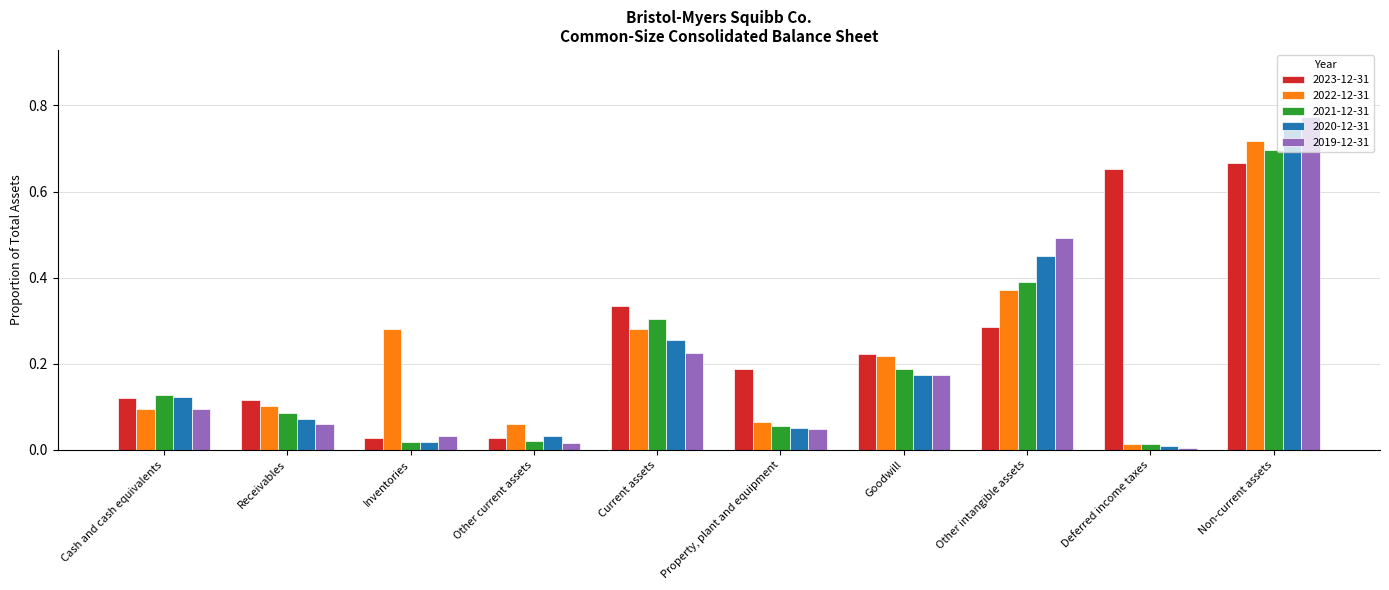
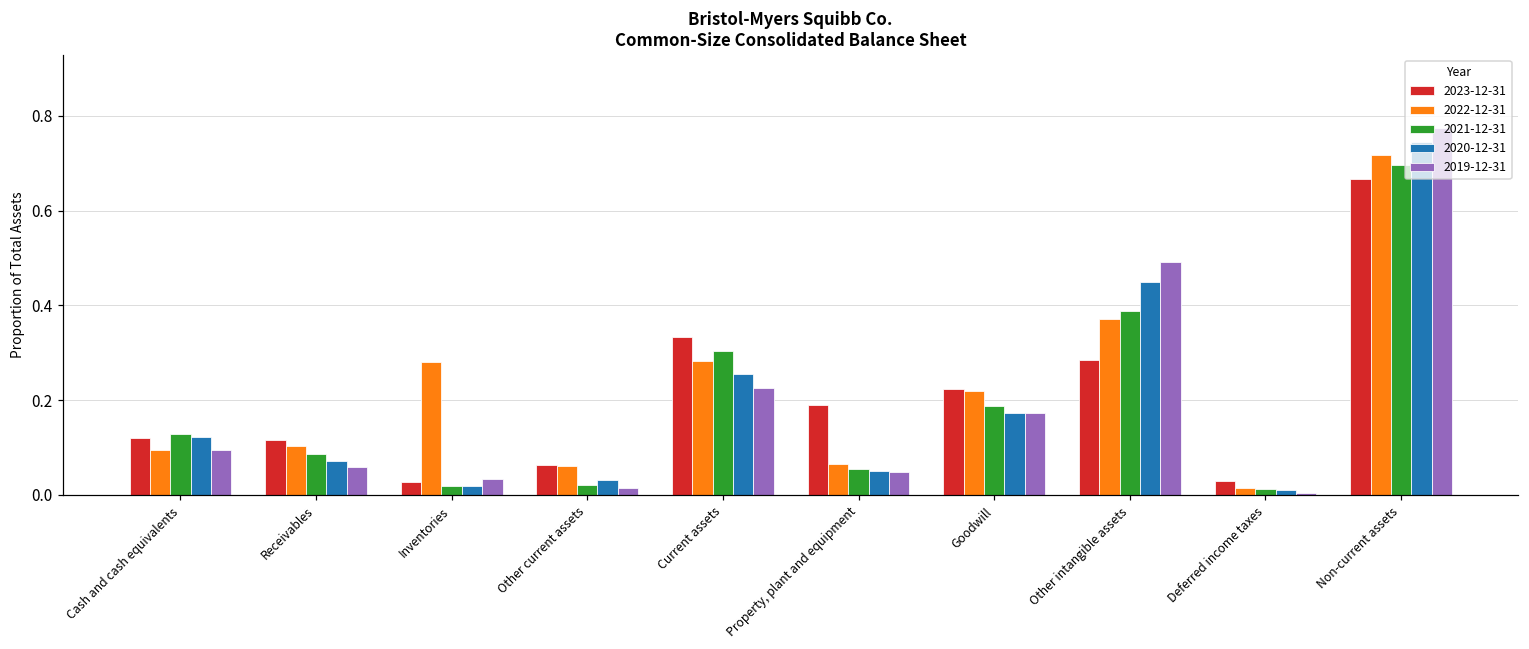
  {
    "2023-12-31": {
      "Cash and cash equivalents": 0.12,
      "Receivables": 0.11,
      "Inventories": 0.03,
-     "Other current assets": 0.03,
+     "Other current assets": 0.06,
      "Current assets": 0.33,
      "Property, plant and equipment": 0.19,
      "Goodwill": 0.22,
      "Other intangible assets": 0.28,
-     "Deferred income taxes": 0.65,
+     "Deferred income taxes": 0.03,
      "Non-current assets": 0.67
    },
    "2022-12-31": {
      "Cash and cash equivalents": 0.09,
      "Receivables": 0.10,
      "Inventories": 0.28,
      "Other current assets": 0.06,
      "Current assets": 0.28,
      "Property, plant and equipment": 0.06,
      "Goodwill": 0.22,
      "Other intangible assets": 0.37,
      "Deferred income taxes": 0.01,
      "Non-current assets": 0.72
    },
    "2021-12-31": {
      "Cash and cash equivalents": 0.13,
      "Receivables": 0.09,
      "Inventories": 0.02,
      "Other current assets": 0.02,
      "Current assets": 0.30,
      "Property, plant and equipment": 0.06,
      "Goodwill": 0.19,
      "Other intangible assets": 0.39,
      "Deferred income taxes": 0.01,
      "Non-current assets": 0.70
    },
    "2020-12-31": {
      "Cash and cash equivalents": 0.12,
      "Receivables": 0.07,
      "Inventories": 0.02,
      "Other current assets": 0.03,
      "Current assets": 0.25,
      "Property, plant and equipment": 0.05,
      "Goodwill": 0.17,
      "Other intangible assets": 0.45,
      "Deferred income taxes": 0.01
    },
    "2019-12-31": {
      "Cash and cash equivalents": 0.10,
      "Receivables": 0.06,
      "Inventories": 0.03,
      "Other current assets": 0.02,
      "Current assets": 0.23,
      "Property, plant and equipment": 0.05,
      "Goodwill": 0.17,
      "Other intangible assets": 0.49
    }
  }
